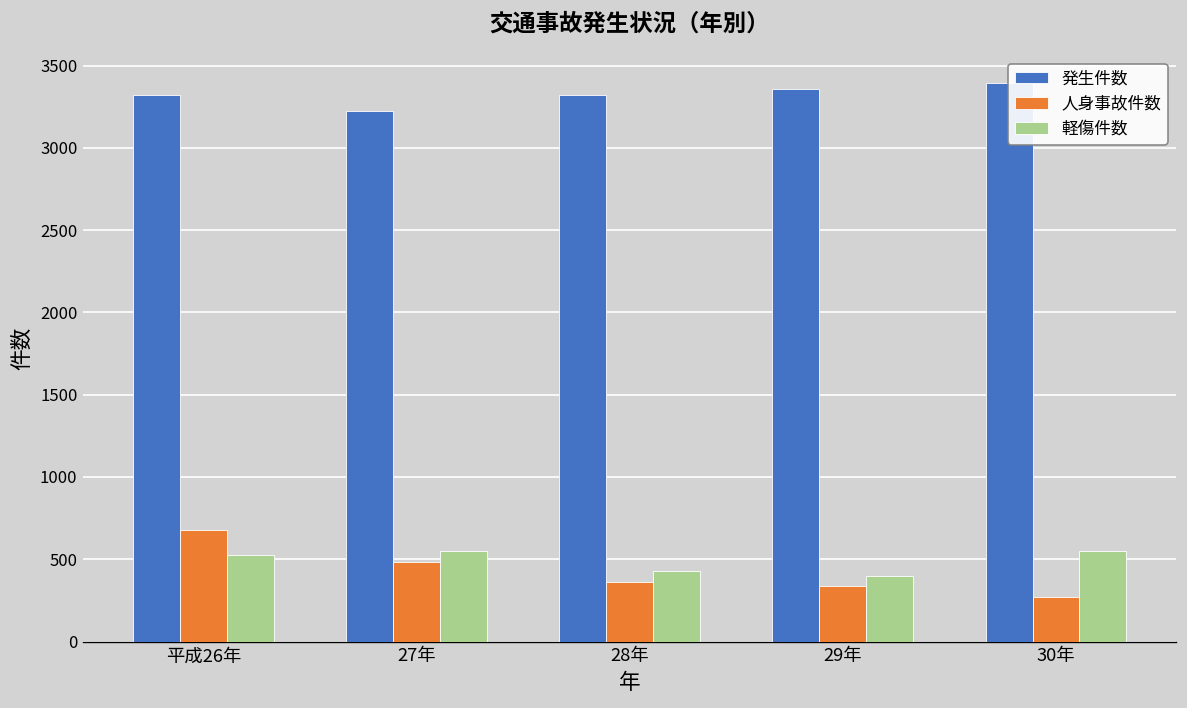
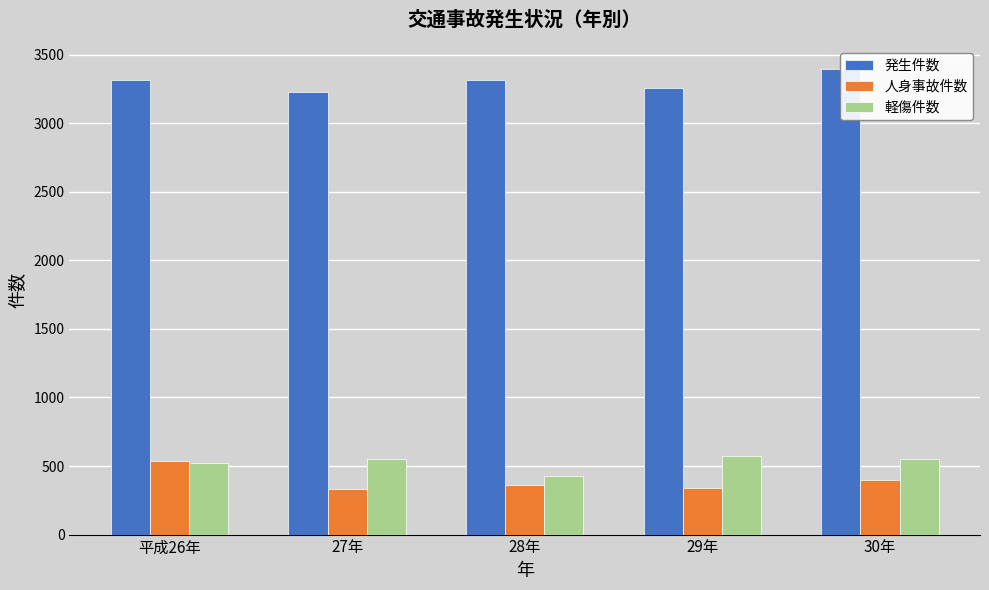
  {
    "発生件数": {
      "平成26年": 3320,
      "27年": 3230,
      "28年": 3320,
-     "29年": 3360
+     "29年": 3260
    },
    "人身事故件数": {
-     "平成26年": 680,
-     "27年": 480,
+     "平成26年": 540,
+     "27年": 330,
      "28年": 360,
      "29年": 340,
-     "30年": 270
+     "30年": 400
    },
    "軽傷件数": {
      "平成26年": 530,
      "27年": 550,
      "28年": 430,
-     "29年": 400,
+     "29年": 570,
      "30年": 550
    }
  }
